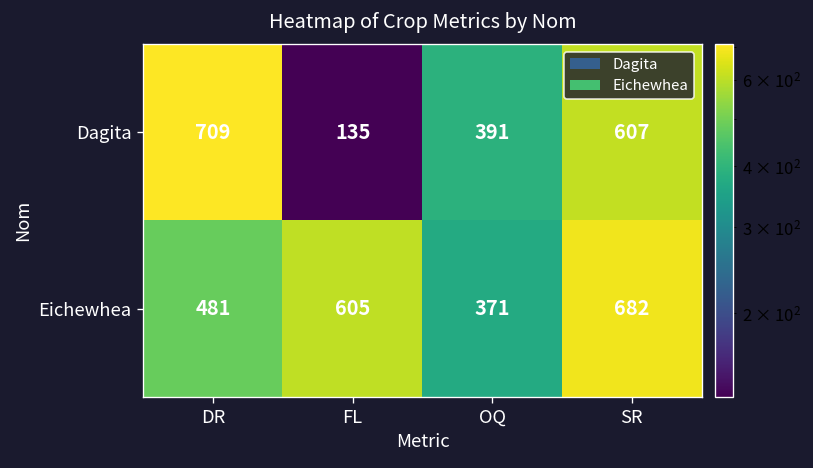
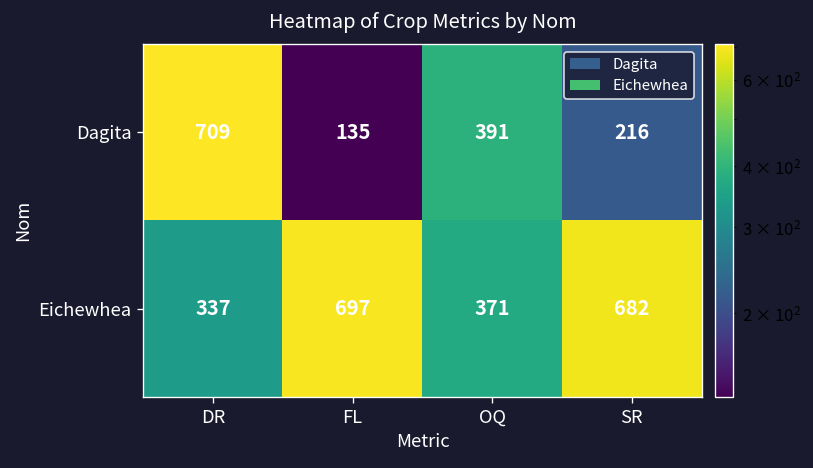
  {
    "Dagita": {
      "DR": 709,
      "FL": 135,
      "OQ": 391,
-     "SR": 607
+     "SR": 216
    },
    "Eichewhea": {
-     "DR": 481,
-     "FL": 605,
+     "DR": 337,
+     "FL": 697,
      "OQ": 371,
      "SR": 682
    }
  }
